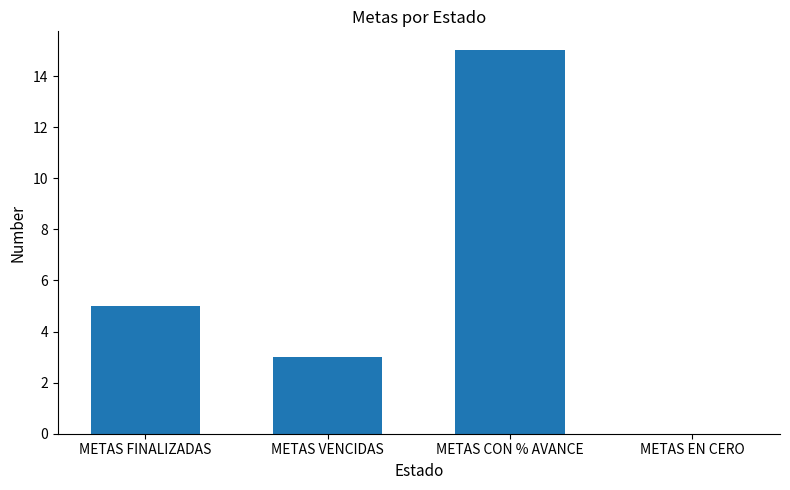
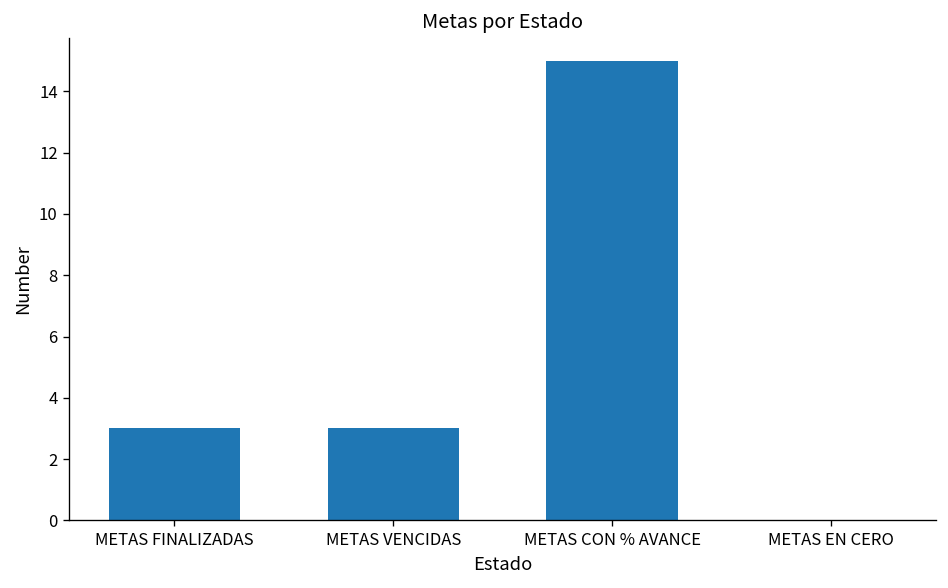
  {
-   "METAS FINALIZADAS": 5,
+   "METAS FINALIZADAS": 3,
    "METAS VENCIDAS": 3,
    "METAS CON % AVANCE": 15,
    "METAS EN CERO": 0
  }
